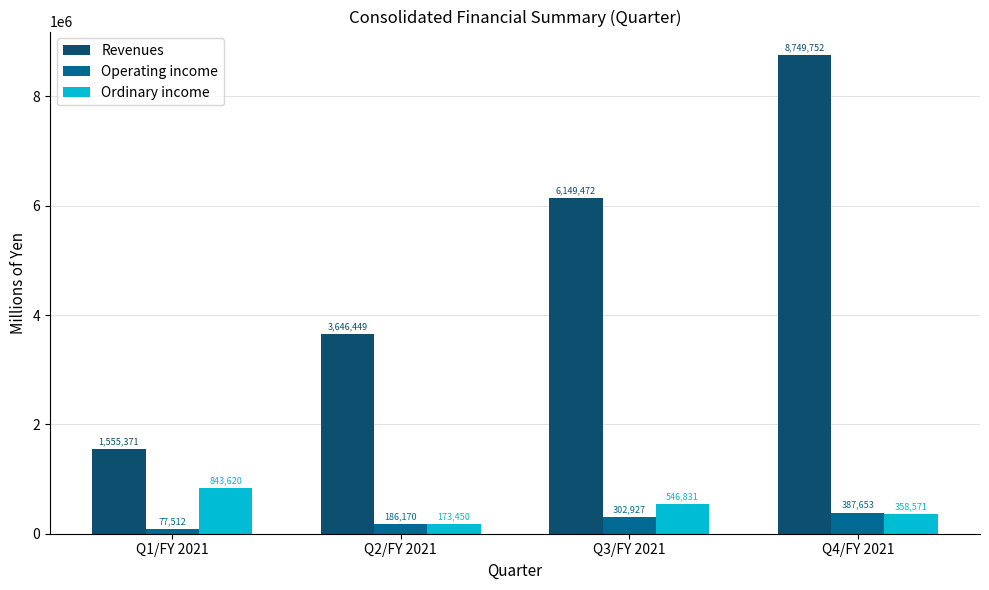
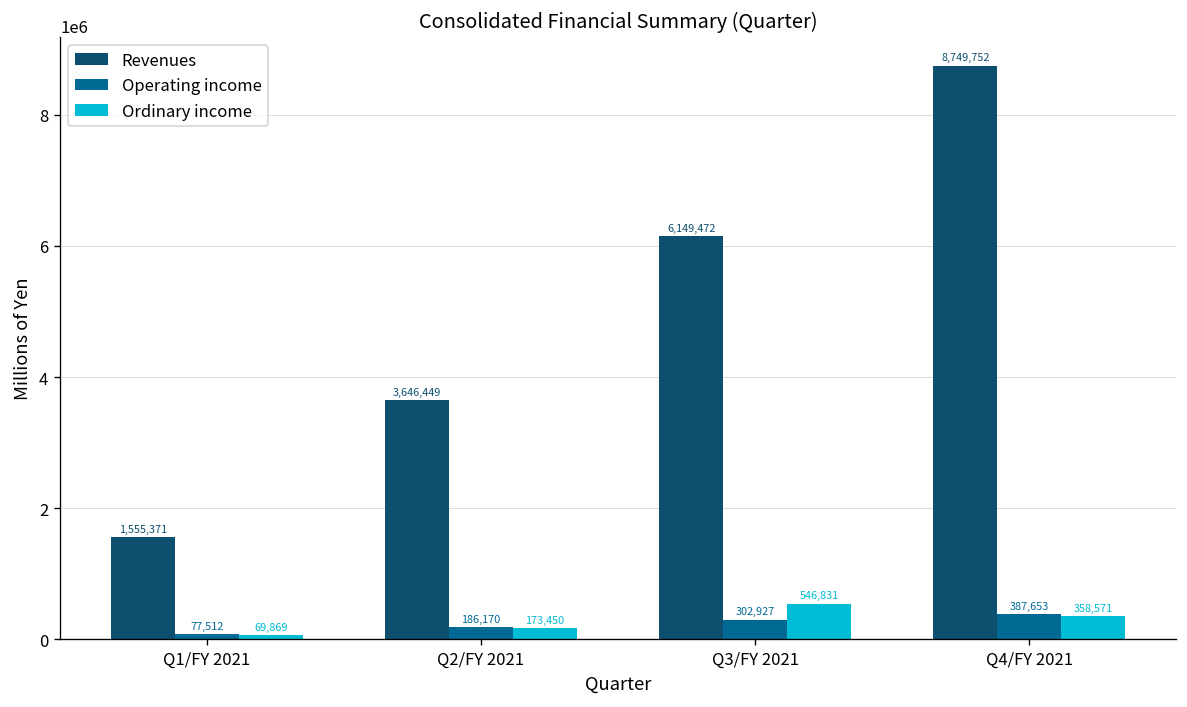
  {
    "Ordinary income": {
-     "Q1/FY 2021": "843,620",
+     "Q1/FY 2021": "69,869",
      "Q2/FY 2021": "173,450",
      "Q3/FY 2021": "546,831",
      "Q4/FY 2021": "358,571"
    }
  }
